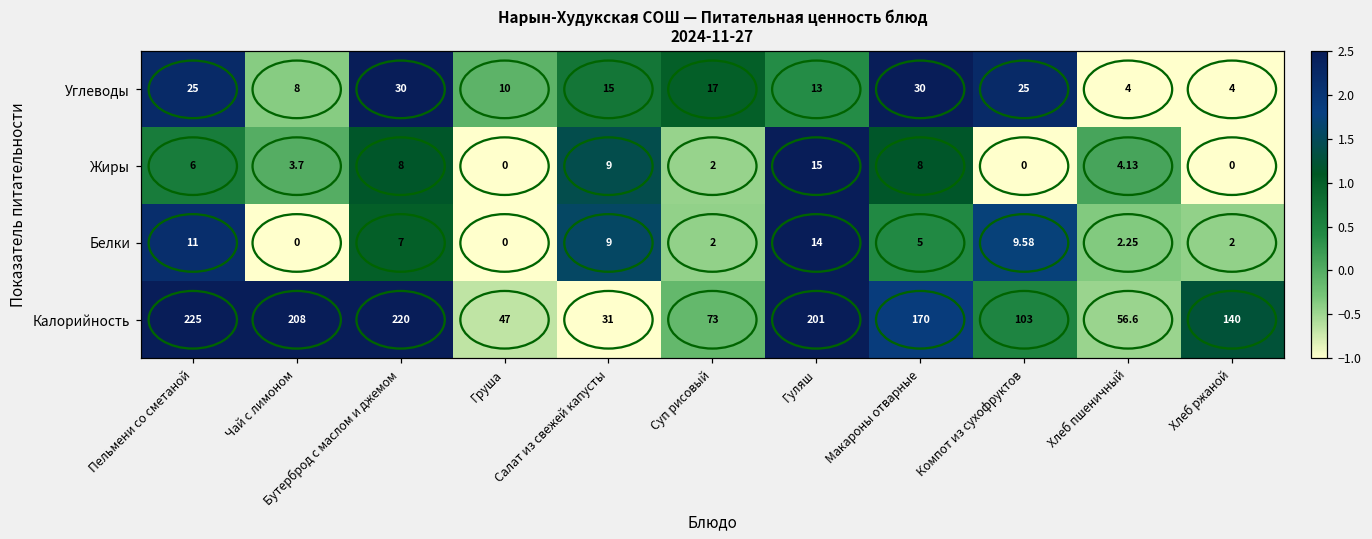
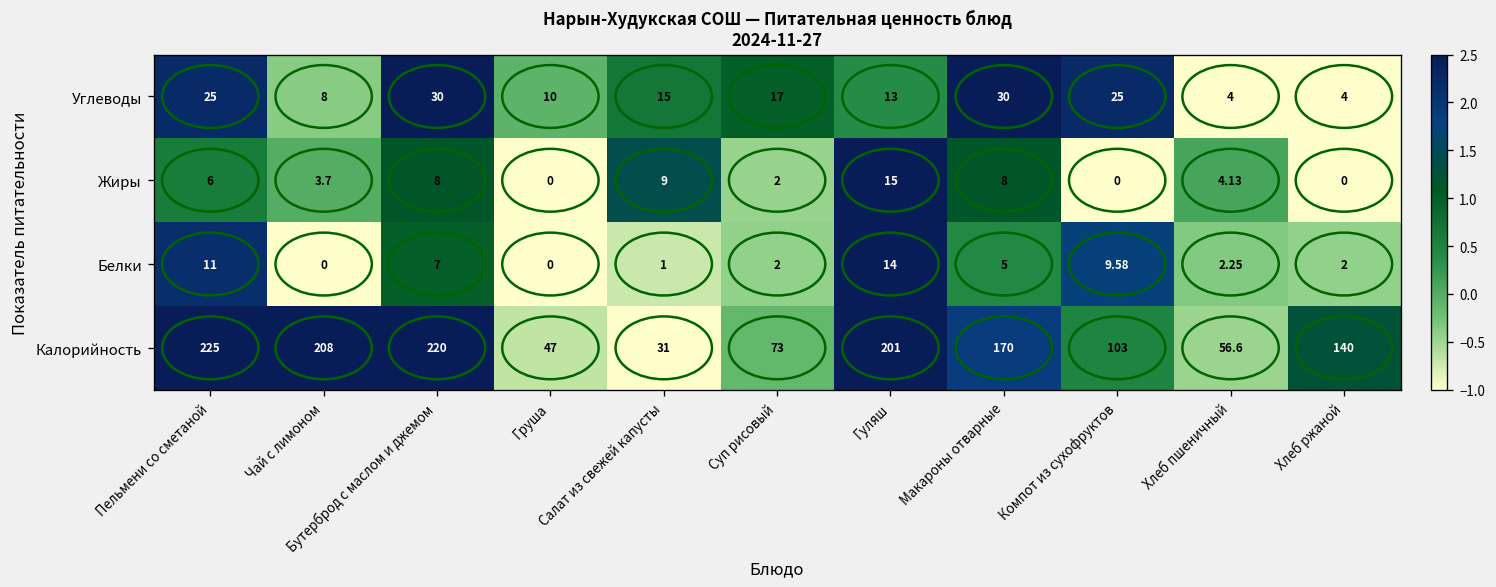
  {
    "Углеводы": {
      "Пельмени со сметаной": 25,
      "Чай с лимоном": 8,
      "Бутерброд с маслом и джемом": 30,
      "Груша": 10,
      "Салат из свежей капусты": 15,
      "Суп рисовый": 17,
      "Гуляш": 13,
      "Макароны отварные": 30,
      "Компот из сухофруктов": 25,
      "Хлеб пшеничный": 4,
      "Хлеб ржаной": 4
    },
    "Жиры": {
      "Пельмени со сметаной": 6,
      "Чай с лимоном": 3.7,
      "Бутерброд с маслом и джемом": 8,
      "Груша": 0,
      "Салат из свежей капусты": 9,
      "Суп рисовый": 2,
      "Гуляш": 15,
      "Макароны отварные": 8,
      "Компот из сухофруктов": 0,
      "Хлеб пшеничный": 4.13,
      "Хлеб ржаной": 0
    },
    "Белки": {
      "Пельмени со сметаной": 11,
      "Чай с лимоном": 0,
      "Бутерброд с маслом и джемом": 7,
      "Груша": 0,
-     "Салат из свежей капусты": 9,
+     "Салат из свежей капусты": 1,
      "Суп рисовый": 2,
      "Гуляш": 14,
      "Макароны отварные": 5,
      "Компот из сухофруктов": 9.58,
      "Хлеб пшеничный": 2.25,
      "Хлеб ржаной": 2
    },
    "Калорийность": {
      "Пельмени со сметаной": 225,
      "Чай с лимоном": 208,
      "Бутерброд с маслом и джемом": 220,
      "Груша": 47,
      "Салат из свежей капусты": 31,
      "Суп рисовый": 73,
      "Гуляш": 201,
      "Макароны отварные": 170,
      "Компот из сухофруктов": 103,
      "Хлеб пшеничный": 56.6,
      "Хлеб ржаной": 140
    }
  }
